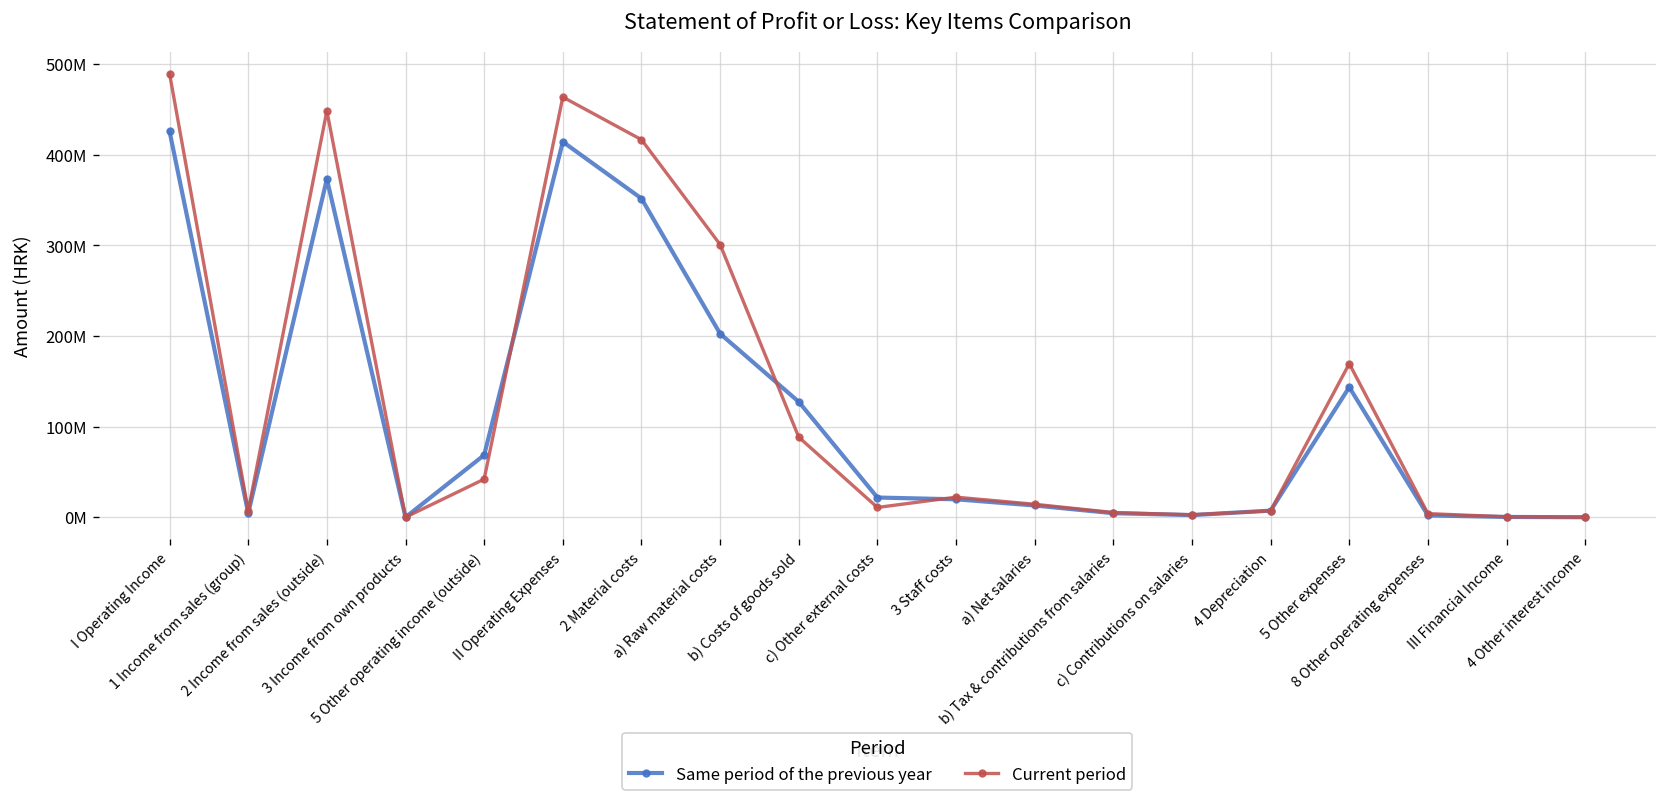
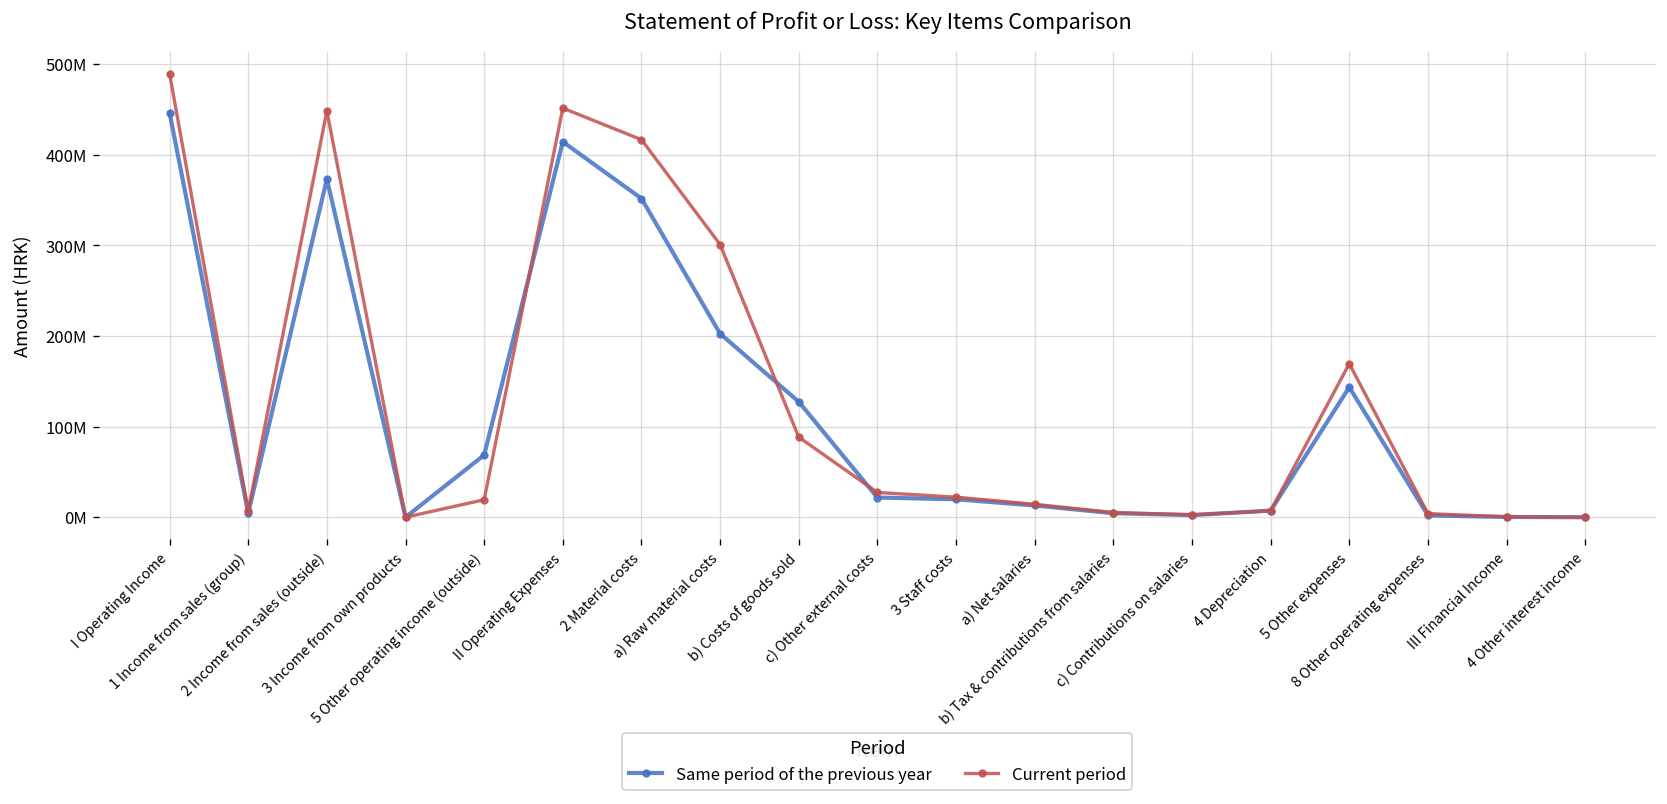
  {
    "Same period of the previous year": {
-     "I Operating Income": 430000000,
+     "I Operating Income": 450000000,
      "2 Income from sales (outside)": 370000000,
      "5 Other operating income (outside)": 70000000,
      "II Operating Expenses": 410000000,
      "2 Material costs": 350000000,
      "a) Raw material costs": 200000000,
      "b) Costs of goods sold": 130000000,
      "c) Other external costs": 20000000,
      "5 Other expenses": 140000000
    },
    "Current period": {
      "I Operating Income": 490000000,
      "2 Income from sales (outside)": 450000000,
-     "5 Other operating income (outside)": 40000000,
-     "II Operating Expenses": 460000000,
+     "5 Other operating income (outside)": 20000000,
+     "II Operating Expenses": 450000000,
      "2 Material costs": 420000000,
      "a) Raw material costs": 300000000,
      "b) Costs of goods sold": 90000000,
-     "c) Other external costs": 10000000,
+     "c) Other external costs": 30000000,
      "5 Other expenses": 170000000
    }
  }
